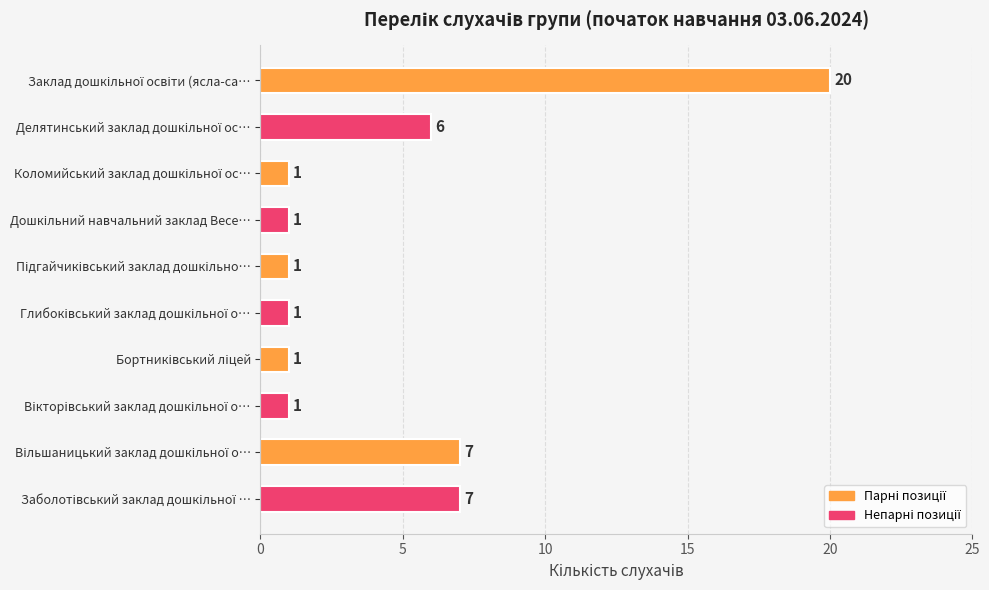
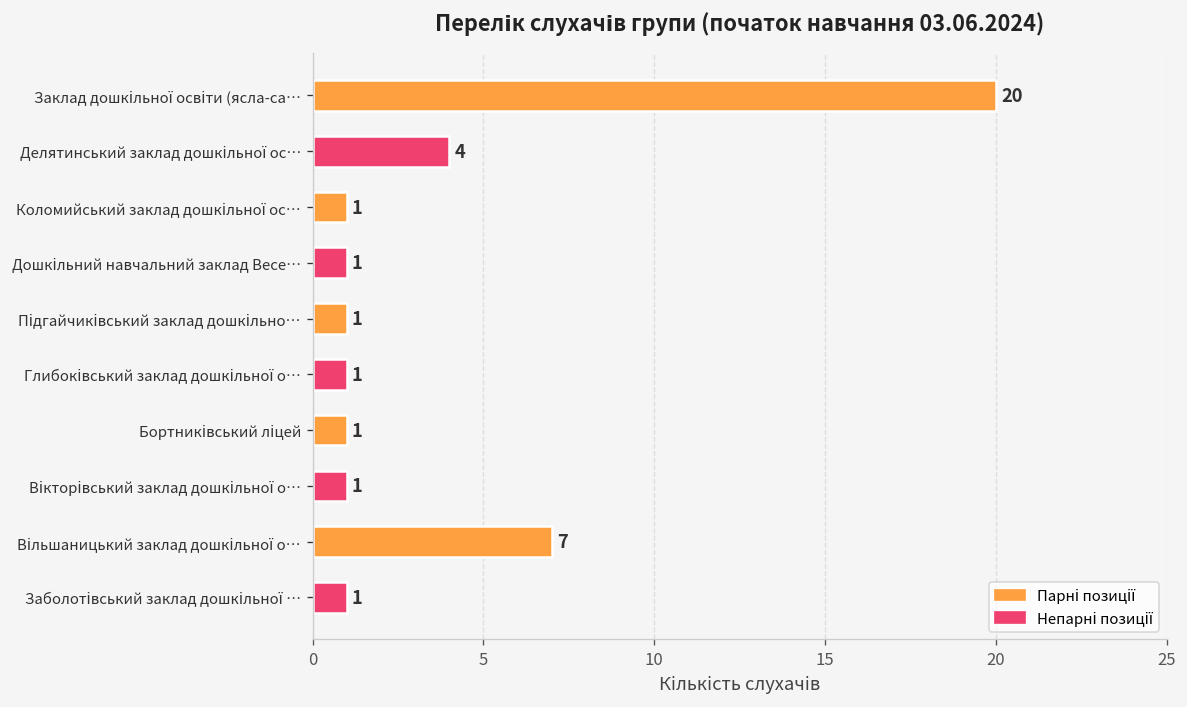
  {
    "Заклад дошкільної освіти (ясла-са…": 20,
-   "Делятинський заклад дошкільної ос…": 6,
+   "Делятинський заклад дошкільної ос…": 4,
    "Коломийський заклад дошкільної ос…": 1,
    "Дошкільний навчальний заклад Весе…": 1,
    "Підгайчиківський заклад дошкільно…": 1,
    "Глибоківський заклад дошкільної о…": 1,
    "Бортниківський ліцей": 1,
    "Вікторівський заклад дошкільної о…": 1,
    "Вільшаницький заклад дошкільної о…": 7,
-   "Заболотівський заклад дошкільної …": 7
+   "Заболотівський заклад дошкільної …": 1
  }
